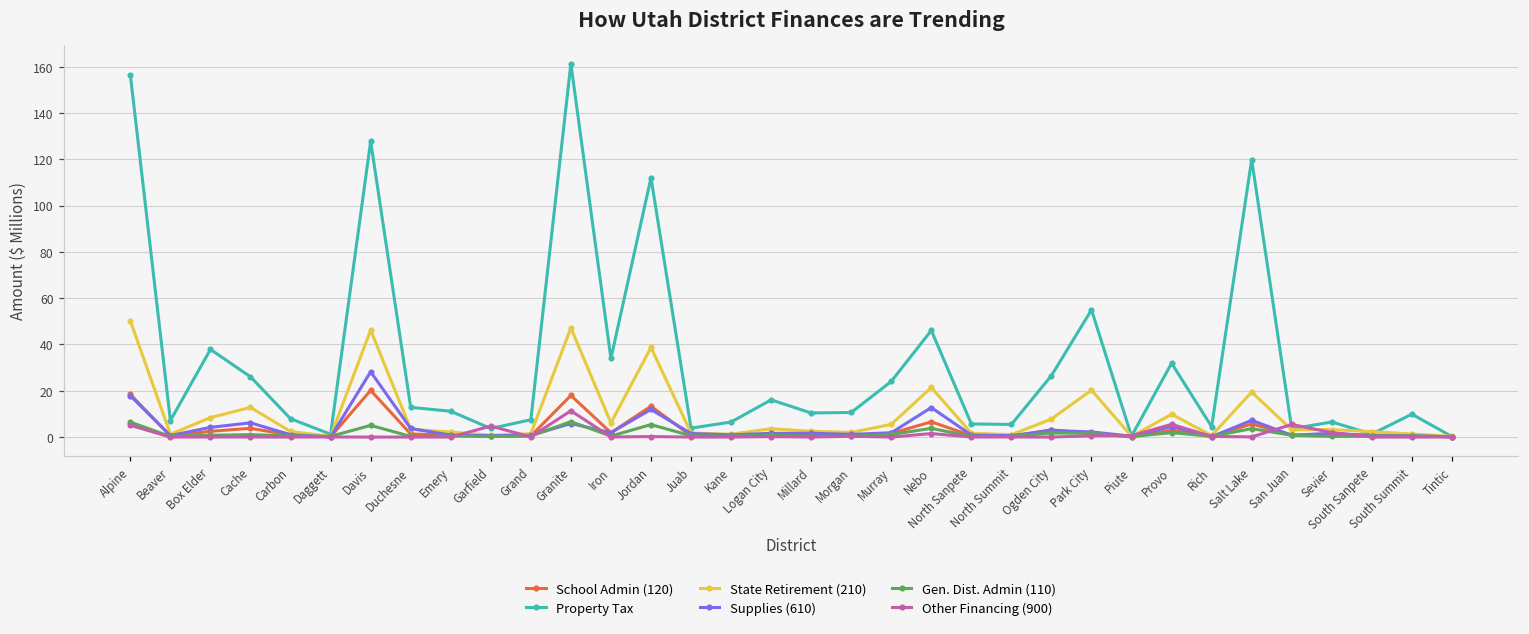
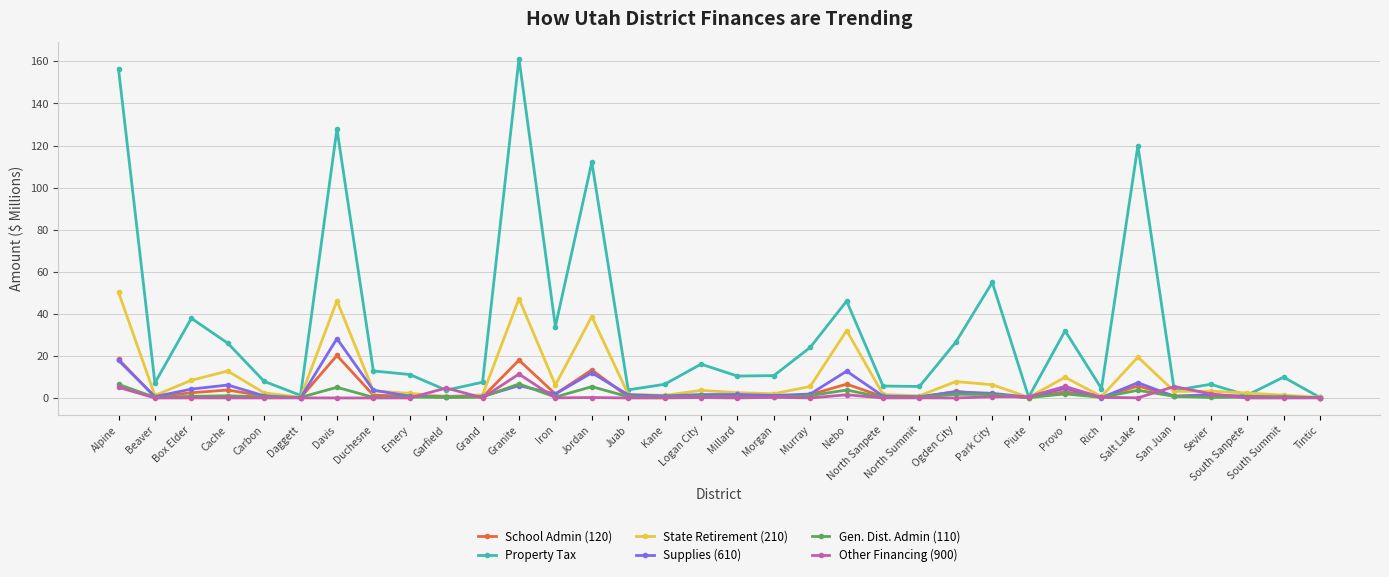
  {
    "School Admin (120)": {
      "Box Elder": 2,
      "Cache": 4,
      "Davis": 20,
      "Granite": 18,
      "Jordan": 13,
      "Nebo": 7,
      "Salt Lake": 6
    },
    "Property Tax": {
      "Alpine": 156,
      "Beaver": 7,
      "Box Elder": 38,
      "Cache": 26,
      "Carbon": 8,
      "Davis": 128,
      "Duchesne": 13,
      "Emery": 11,
      "Grand": 7,
      "Granite": 161,
      "Iron": 34,
      "Jordan": 112,
      "Juab": 4,
      "Kane": 6,
      "Logan City": 16,
      "Millard": 10,
      "Morgan": 11,
      "Murray": 24,
      "Nebo": 46,
      "North Sanpete": 6,
      "North Summit": 5,
      "Ogden City": 27,
      "Park City": 55,
      "Provo": 32,
      "Rich": 4,
      "Salt Lake": 120,
      "Sevier": 7,
      "South Summit": 10
    },
    "State Retirement (210)": {
      "Alpine": 50,
      "Box Elder": 8,
      "Cache": 13,
      "Carbon": 2,
      "Davis": 46,
      "Emery": 2,
      "Granite": 47,
      "Iron": 6,
      "Jordan": 39,
      "Logan City": 4,
      "Murray": 5,
-     "Nebo": 21,
+     "Nebo": 32,
      "Ogden City": 8,
-     "Park City": 20,
+     "Park City": 6,
      "Provo": 10,
      "Salt Lake": 19,
      "Sevier": 3
    },
    "Supplies (610)": {
      "Box Elder": 4,
      "Cache": 6,
      "Davis": 28,
      "Jordan": 12,
      "Nebo": 13,
      "Salt Lake": 7
    },
    "Gen. Dist. Admin (110)": {
      "Alpine": 6,
      "Davis": 5,
      "Jordan": 5,
      "Nebo": 4,
      "Salt Lake": 4
    },
    "Other Financing (900)": {
      "Alpine": 5,
      "Davis": 0,
      "Granite": 11,
      "Jordan": 0,
      "Nebo": 2,
      "Ogden City": 0,
      "Salt Lake": 0,
      "San Juan": 5
    }
  }
